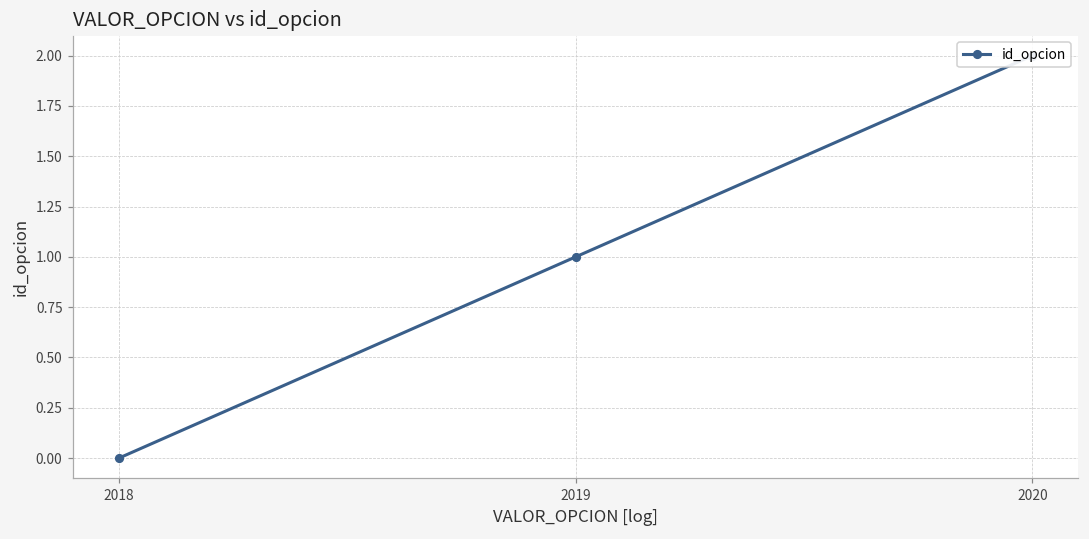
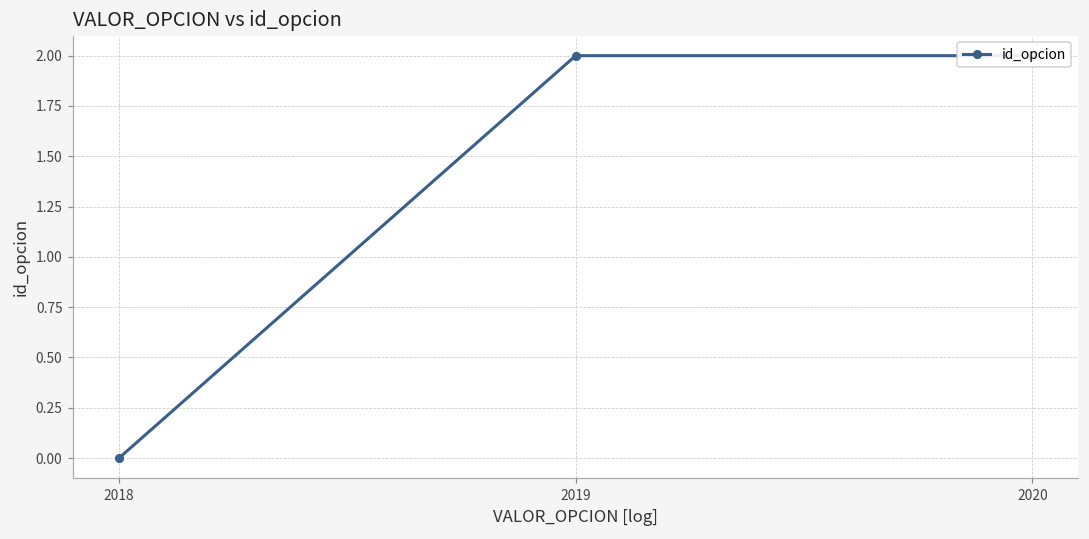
  {
    "2018": 0,
-   "2019": 1
+   "2019": 2
  }
